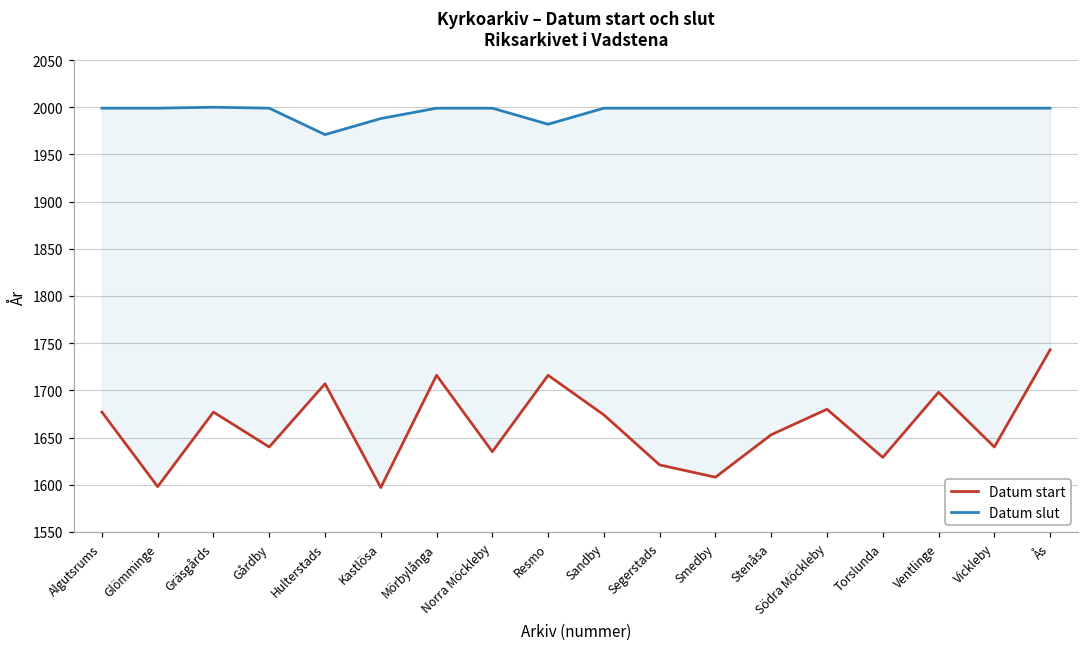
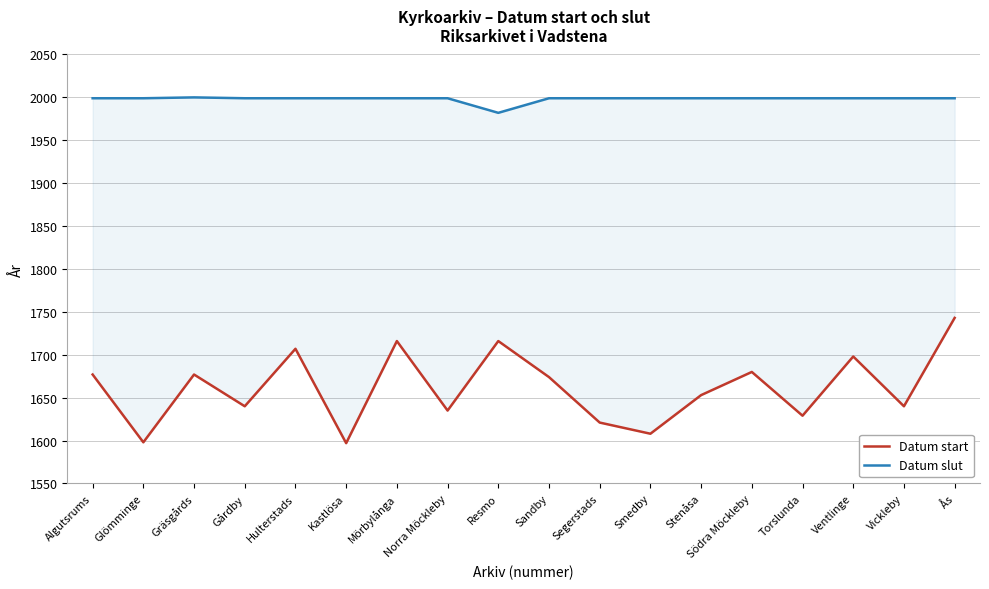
  {
    "Datum start": {
      "Algutsrums": 1680,
      "Glömminge": 1600,
      "Gräsgårds": 1680,
      "Gårdby": 1640,
      "Hulterstads": 1710,
      "Kastlösa": 1600,
      "Mörbylånga": 1720,
      "Norra Möckleby": 1640,
      "Resmo": 1720,
      "Sandby": 1670,
      "Segerstads": 1620,
      "Smedby": 1610,
      "Stenåsa": 1650,
      "Södra Möckleby": 1680,
      "Torslunda": 1630,
      "Ventlinge": 1700,
      "Vickleby": 1640,
      "Ås": 1740
    },
    "Datum slut": {
      "Algutsrums": 2000,
      "Glömminge": 2000,
      "Gräsgårds": 2000,
      "Gårdby": 2000,
-     "Hulterstads": 1970,
-     "Kastlösa": 1990,
+     "Hulterstads": 2000,
+     "Kastlösa": 2000,
      "Mörbylånga": 2000,
      "Norra Möckleby": 2000,
      "Resmo": 1980,
      "Sandby": 2000,
      "Segerstads": 2000,
      "Smedby": 2000,
      "Stenåsa": 2000,
      "Södra Möckleby": 2000,
      "Torslunda": 2000,
      "Ventlinge": 2000,
      "Vickleby": 2000,
      "Ås": 2000
    }
  }
